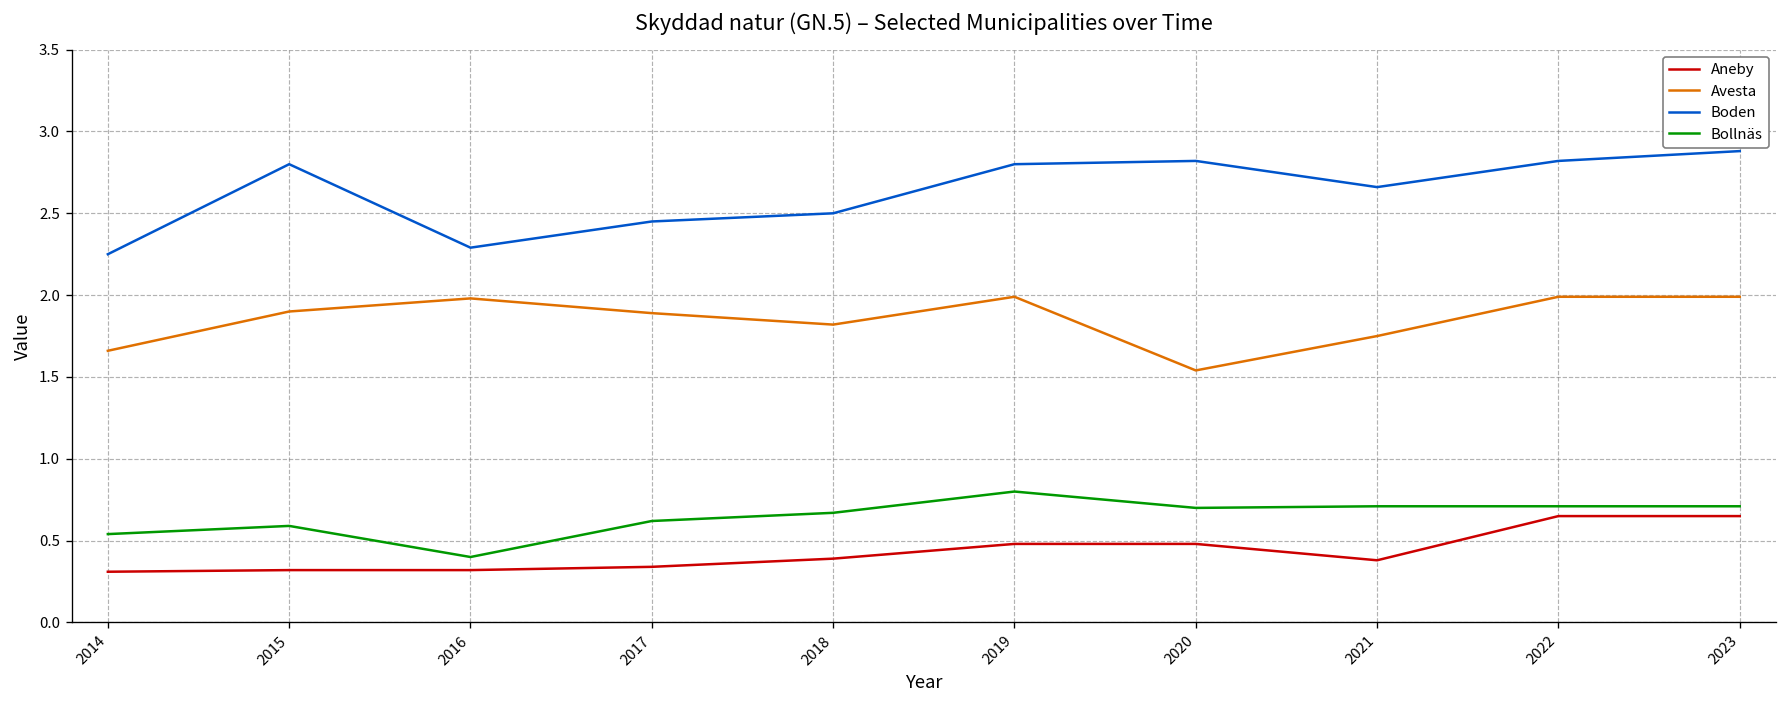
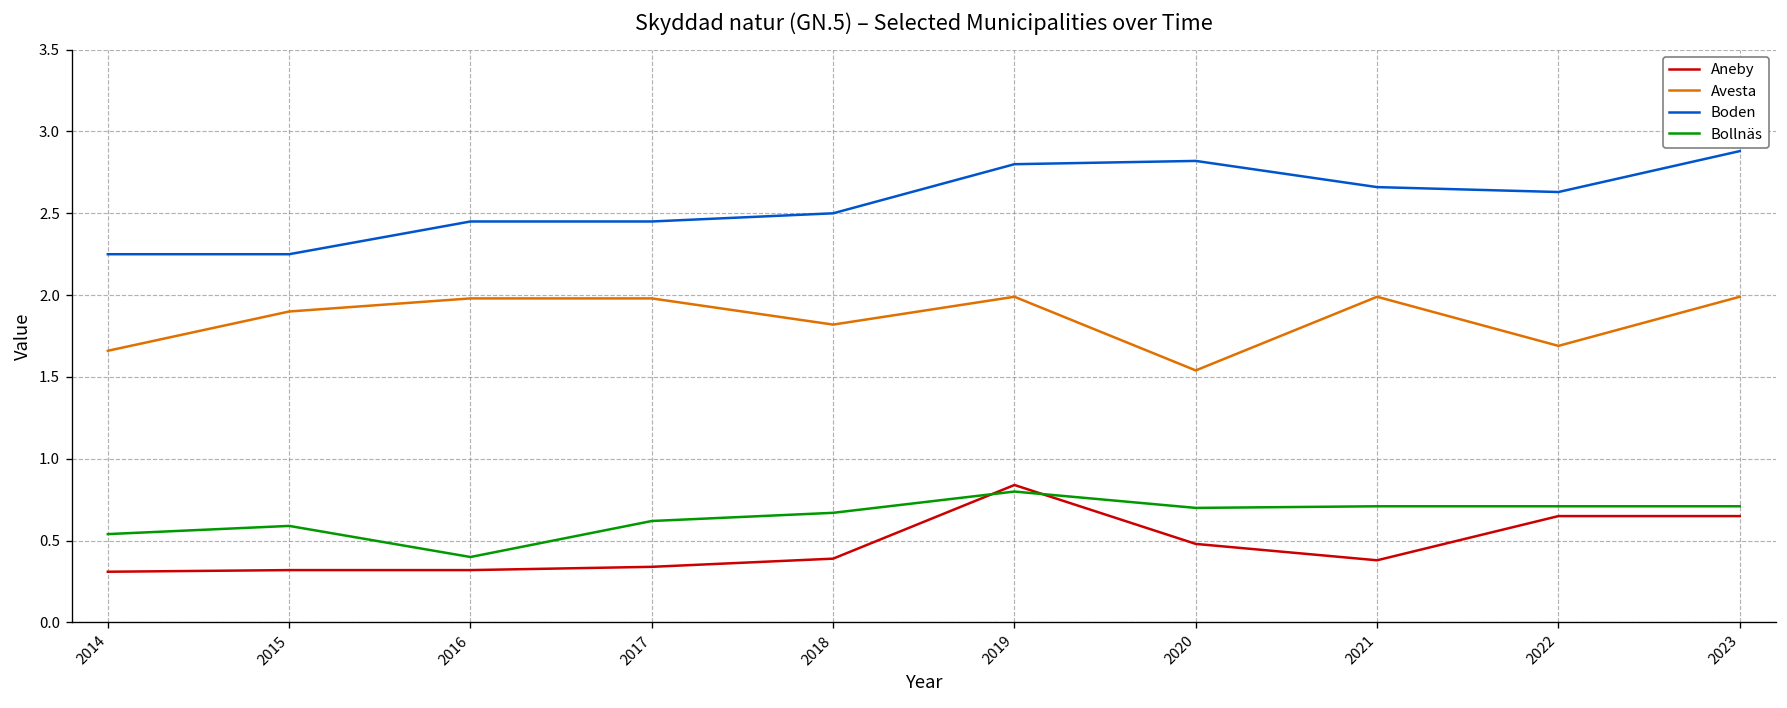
  {
    "Aneby": {
      "2014": 0.31,
      "2015": 0.32,
      "2016": 0.32,
      "2017": 0.34,
      "2018": 0.39,
-     "2019": 0.48,
+     "2019": 0.84,
      "2020": 0.48,
      "2021": 0.38,
      "2022": 0.65,
      "2023": 0.65
    },
    "Avesta": {
      "2014": 1.66,
      "2015": 1.90,
      "2016": 1.98,
-     "2017": 1.89,
+     "2017": 1.98,
      "2018": 1.82,
      "2019": 1.99,
      "2020": 1.54,
-     "2021": 1.75,
-     "2022": 1.99,
+     "2021": 1.99,
+     "2022": 1.69,
      "2023": 1.99
    },
    "Boden": {
      "2014": 2.25,
-     "2015": 2.80,
-     "2016": 2.29,
+     "2015": 2.25,
+     "2016": 2.45,
      "2017": 2.45,
      "2018": 2.50,
      "2019": 2.80,
      "2020": 2.82,
      "2021": 2.66,
-     "2022": 2.82
+     "2022": 2.63
    },
    "Bollnäs": {
      "2014": 0.54,
      "2015": 0.59,
      "2016": 0.40,
      "2017": 0.62,
      "2018": 0.67,
      "2019": 0.80,
      "2020": 0.70,
      "2021": 0.71,
      "2022": 0.71,
      "2023": 0.71
    }
  }
